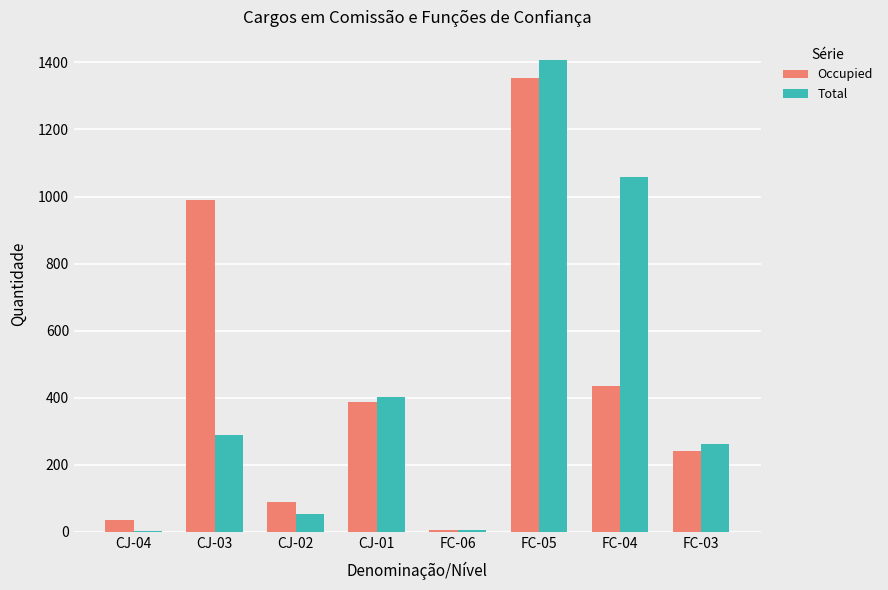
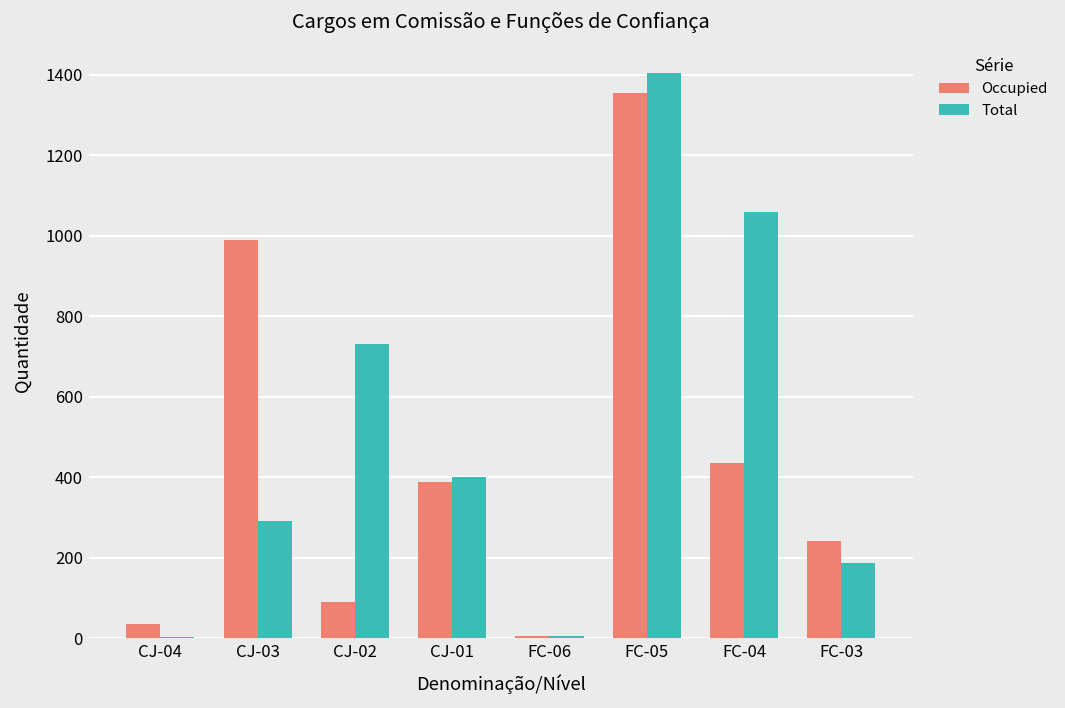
  {
    "Occupied": {
      "CJ-04": 40,
      "CJ-03": 990,
      "CJ-02": 90,
      "CJ-01": 390,
      "FC-05": 1360,
      "FC-04": 430,
      "FC-03": 240
    },
    "Total": {
      "CJ-03": 290,
-     "CJ-02": 50,
+     "CJ-02": 730,
      "CJ-01": 400,
      "FC-05": 1410,
      "FC-04": 1060,
-     "FC-03": 260
+     "FC-03": 190
    }
  }
